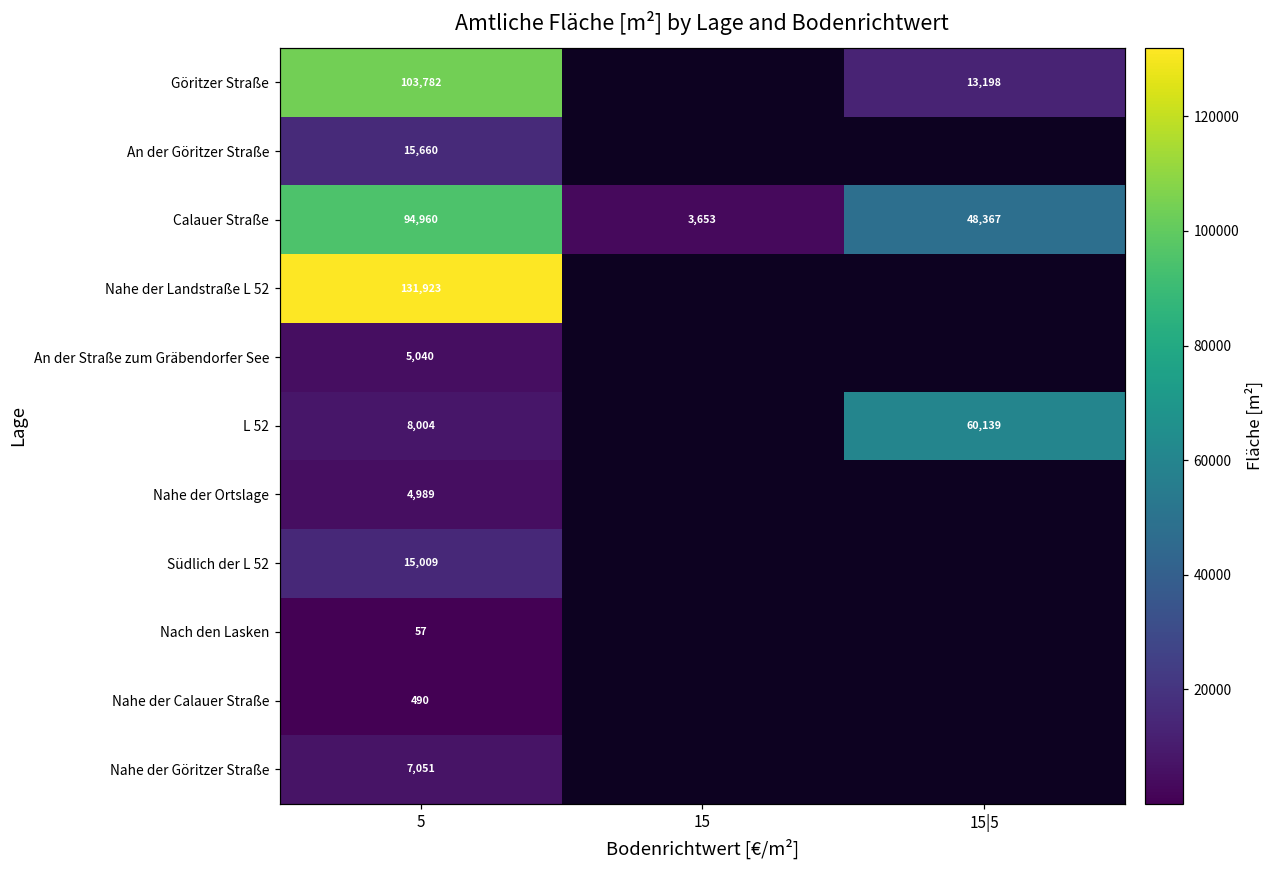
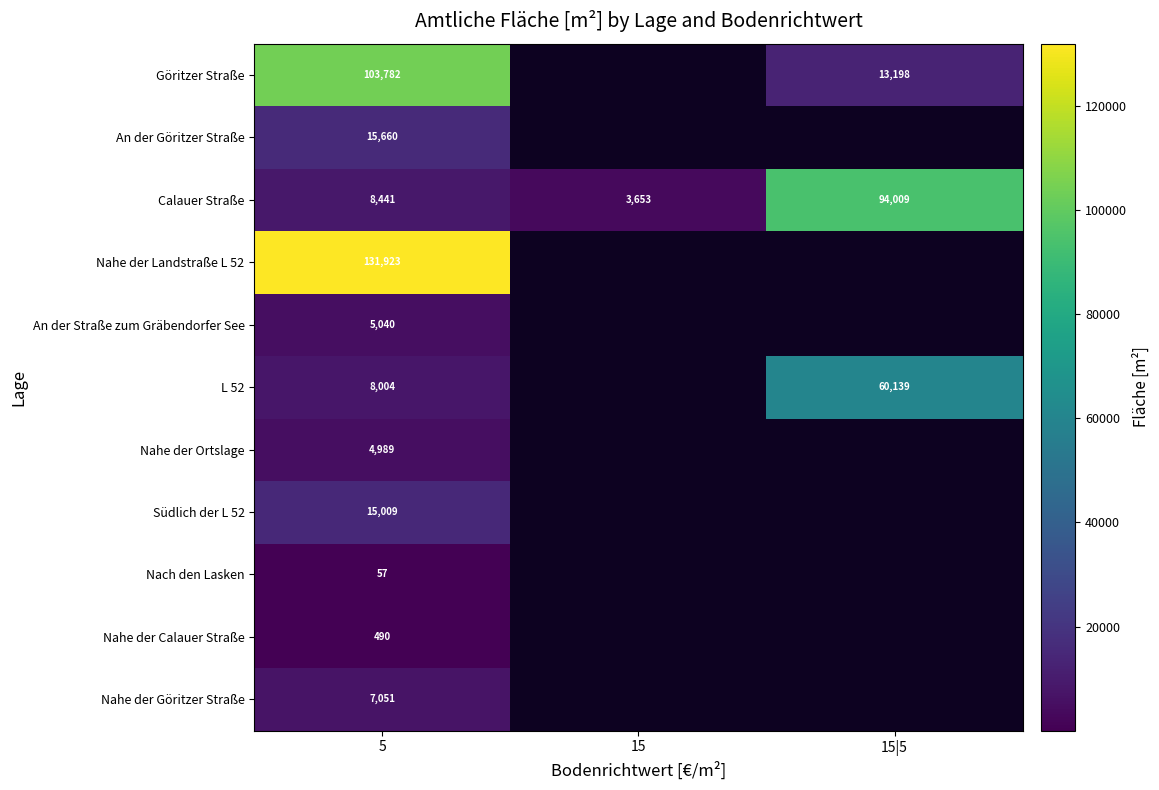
  {
    "Göritzer Straße": {
      "5": "103,782",
      "15|5": "13,198"
    },
    "An der Göritzer Straße": {
      "5": "15,660"
    },
    "Calauer Straße": {
-     "5": "94,960",
+     "5": "8,441",
      "15": "3,653",
-     "15|5": "48,367"
+     "15|5": "94,009"
    },
    "Nahe der Landstraße L 52": {
      "5": "131,923"
    },
    "An der Straße zum Gräbendorfer See": {
      "5": "5,040"
    },
    "L 52": {
      "5": "8,004",
      "15|5": "60,139"
    },
    "Nahe der Ortslage": {
      "5": "4,989"
    },
    "Südlich der L 52": {
      "5": "15,009"
    },
    "Nach den Lasken": {
      "5": "57"
    },
    "Nahe der Calauer Straße": {
      "5": "490"
    },
    "Nahe der Göritzer Straße": {
      "5": "7,051"
    }
  }
